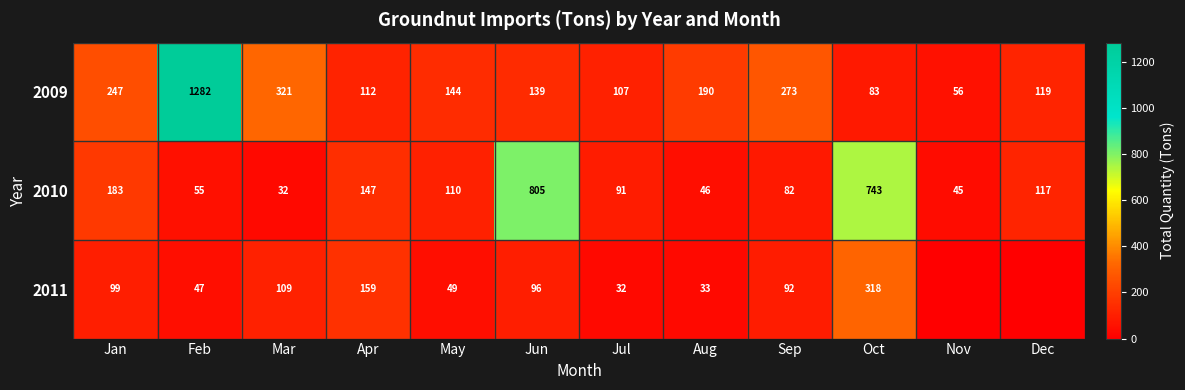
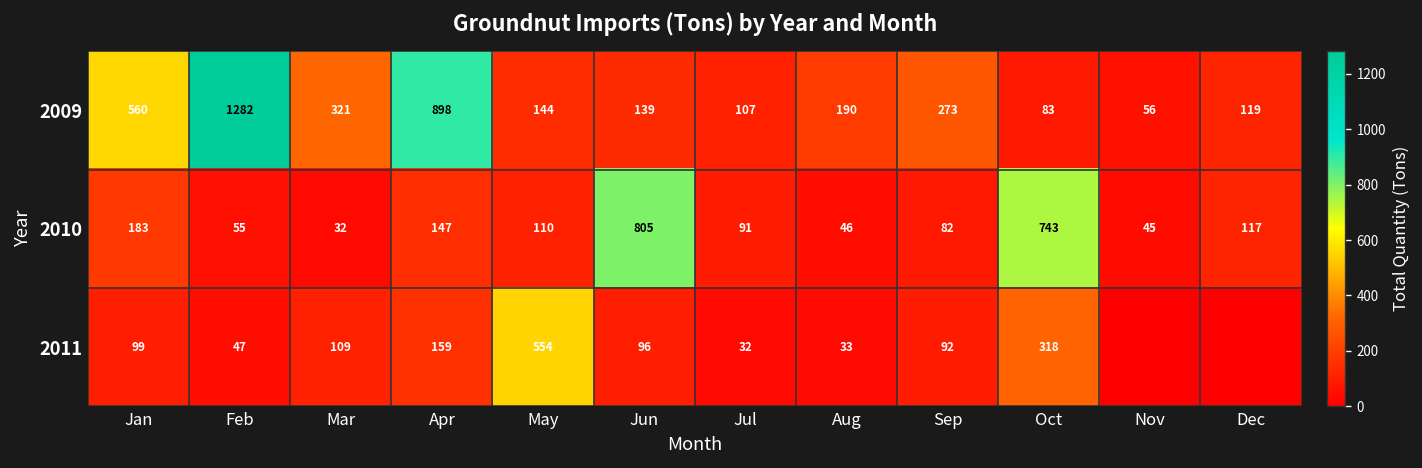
  {
    "2009": {
-     "Jan": 247,
+     "Jan": 560,
      "Feb": 1282,
      "Mar": 321,
-     "Apr": 112,
+     "Apr": 898,
      "May": 144,
      "Jun": 139,
      "Jul": 107,
      "Aug": 190,
      "Sep": 273,
      "Oct": 83,
      "Nov": 56,
      "Dec": 119
    },
    "2010": {
      "Jan": 183,
      "Feb": 55,
      "Mar": 32,
      "Apr": 147,
      "May": 110,
      "Jun": 805,
      "Jul": 91,
      "Aug": 46,
      "Sep": 82,
      "Oct": 743,
      "Nov": 45,
      "Dec": 117
    },
    "2011": {
      "Jan": 99,
      "Feb": 47,
      "Mar": 109,
      "Apr": 159,
-     "May": 49,
+     "May": 554,
      "Jun": 96,
      "Jul": 32,
      "Aug": 33,
      "Sep": 92,
      "Oct": 318
    }
  }
